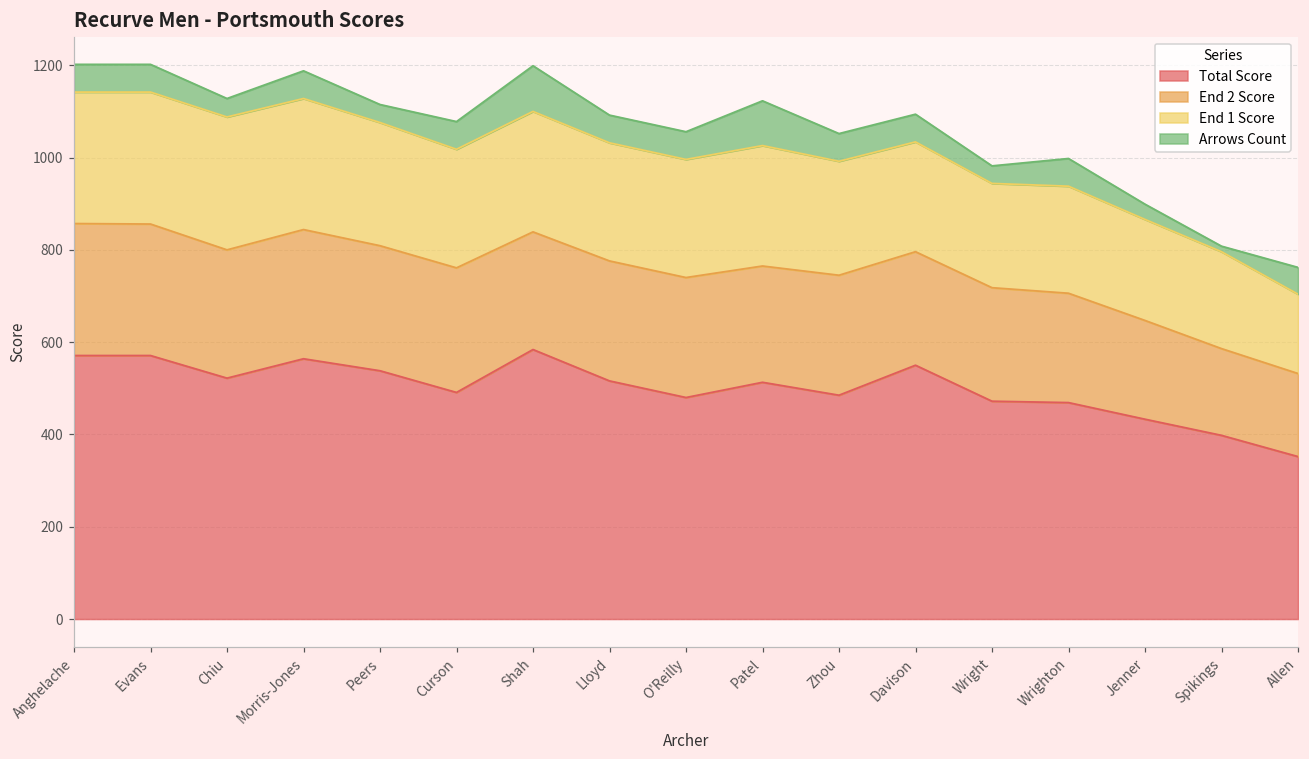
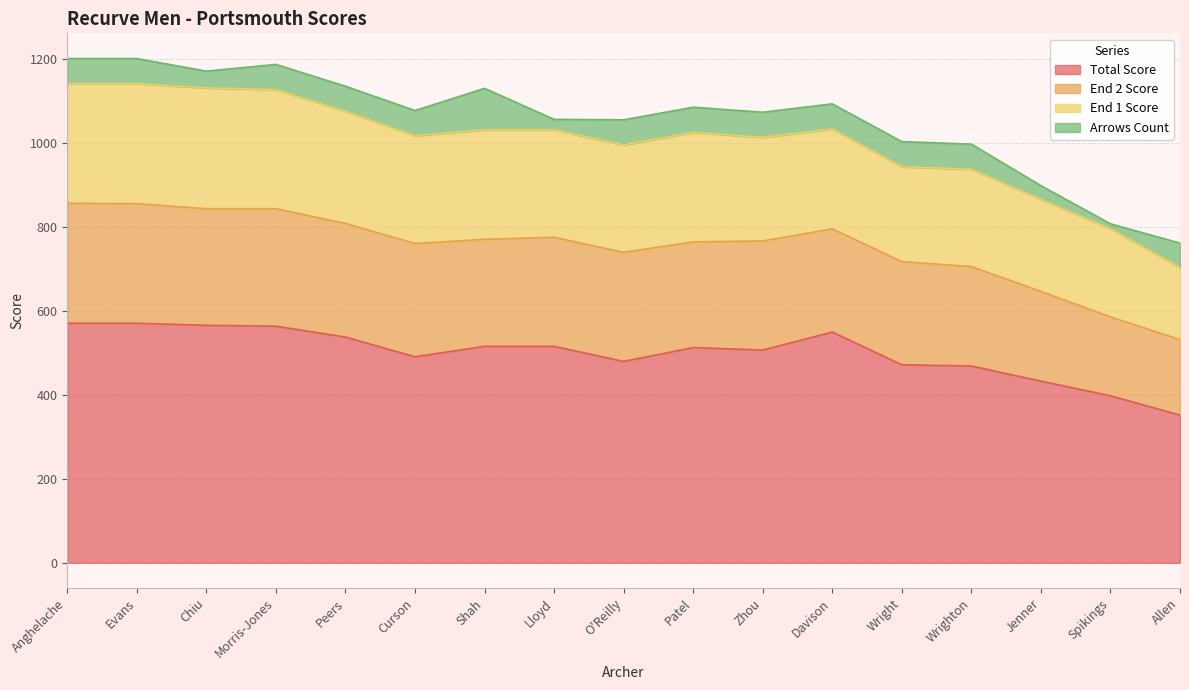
  {
    "Total Score": {
      "Anghelache": 570,
      "Evans": 570,
-     "Chiu": 520,
+     "Chiu": 570,
      "Morris-Jones": 560,
      "Peers": 540,
      "Curson": 490,
-     "Shah": 580,
+     "Shah": 520,
      "Lloyd": 520,
      "O'Reilly": 480,
      "Patel": 510,
-     "Zhou": 490,
+     "Zhou": 510,
      "Davison": 550,
      "Wright": 470,
      "Wrighton": 470,
      "Jenner": 430,
      "Spikings": 400,
      "Allen": 350
    },
    "Arrows Count": {
      "Anghelache": 60,
      "Evans": 60,
      "Chiu": 40,
      "Morris-Jones": 60,
-     "Peers": 40,
+     "Peers": 60,
      "Curson": 60,
      "Shah": 100,
-     "Lloyd": 60,
+     "Lloyd": 30,
      "O'Reilly": 60,
-     "Patel": 100,
+     "Patel": 60,
      "Zhou": 60,
      "Davison": 60,
-     "Wright": 40,
+     "Wright": 60,
      "Wrighton": 60,
      "Jenner": 30,
      "Spikings": 10,
      "Allen": 60
    }
  }
